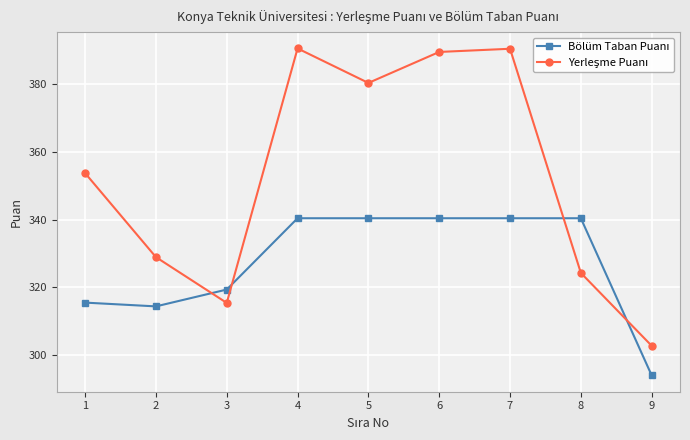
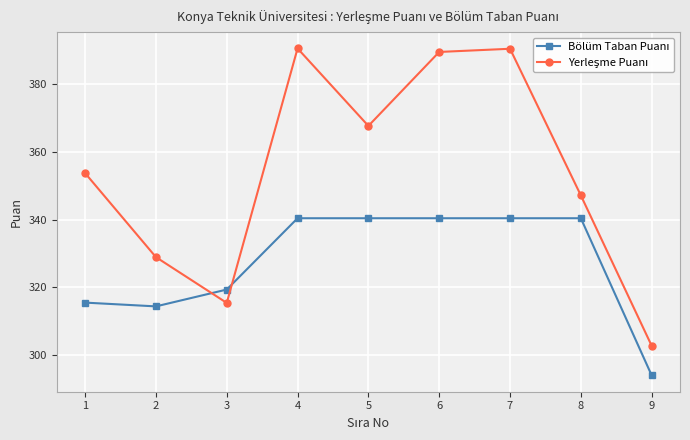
  {
    "Bölüm Taban Puanı": {
      "1": 315,
      "2": 314,
      "3": 319,
      "4": 340,
      "5": 340,
      "6": 340,
      "7": 340,
      "8": 340,
      "9": 294
    },
    "Yerleşme Puanı": {
      "1": 354,
      "2": 329,
      "3": 315,
      "4": 391,
-     "5": 380,
+     "5": 368,
      "6": 390,
      "7": 391,
-     "8": 324,
+     "8": 347,
      "9": 303
    }
  }
